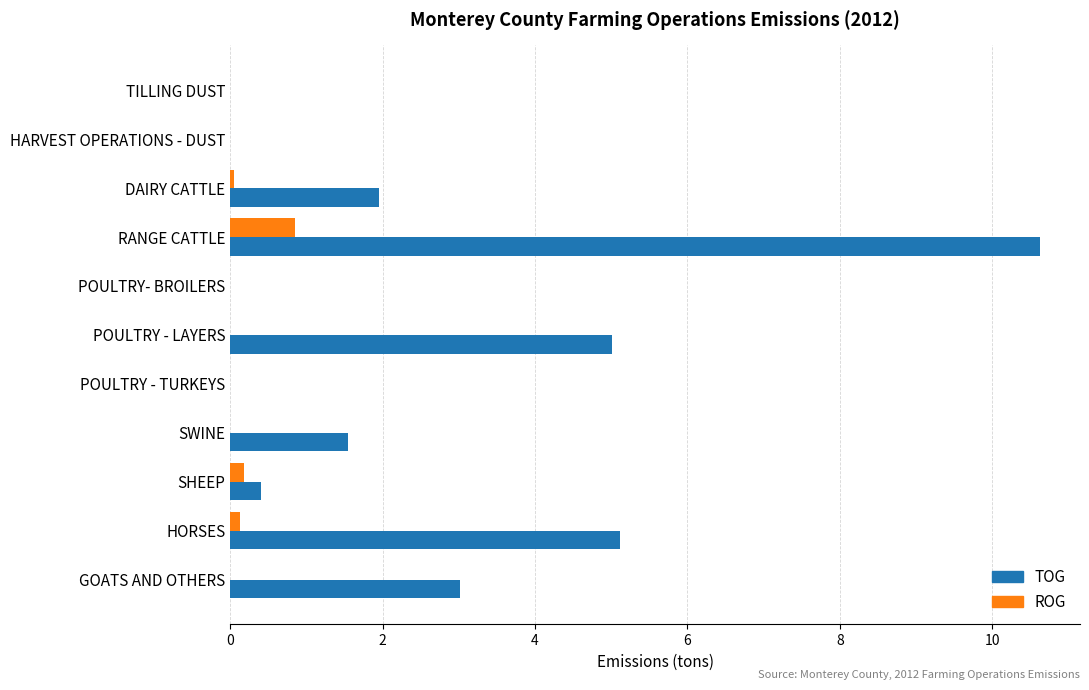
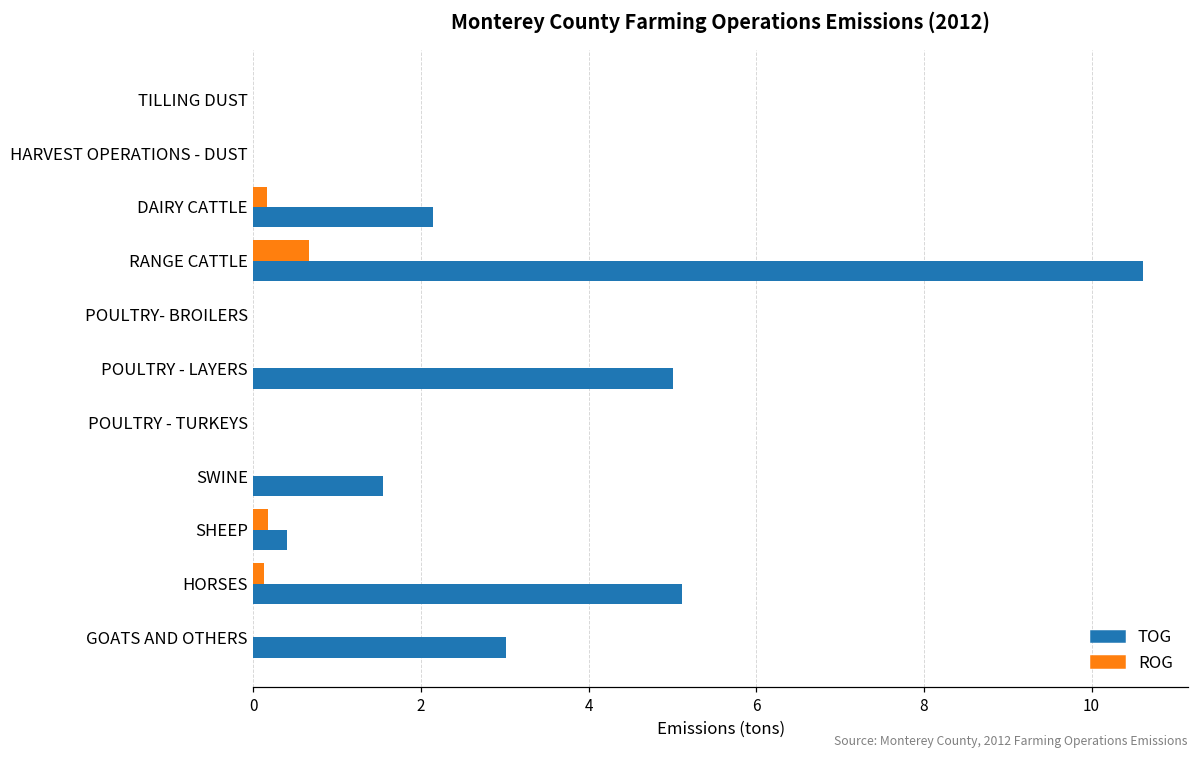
  {
    "TOG": {
      "TILLING DUST": 0.0,
      "HARVEST OPERATIONS - DUST": 0.0,
-     "DAIRY CATTLE": 2.0,
+     "DAIRY CATTLE": 2.1,
      "RANGE CATTLE": 10.6,
      "POULTRY- BROILERS": 0.0,
      "POULTRY - LAYERS": 5.0,
      "POULTRY - TURKEYS": 0.0,
      "SWINE": 1.6,
      "SHEEP": 0.4,
      "HORSES": 5.1,
      "GOATS AND OTHERS": 3.0
    },
    "ROG": {
      "TILLING DUST": 0.0,
      "HARVEST OPERATIONS - DUST": 0.0,
-     "DAIRY CATTLE": 0.1,
-     "RANGE CATTLE": 0.9,
+     "DAIRY CATTLE": 0.2,
+     "RANGE CATTLE": 0.7,
      "POULTRY- BROILERS": 0.0,
      "POULTRY - LAYERS": 0.0,
      "POULTRY - TURKEYS": 0.0,
      "SWINE": 0.0,
      "SHEEP": 0.2,
      "HORSES": 0.1,
      "GOATS AND OTHERS": 0.0
    }
  }
